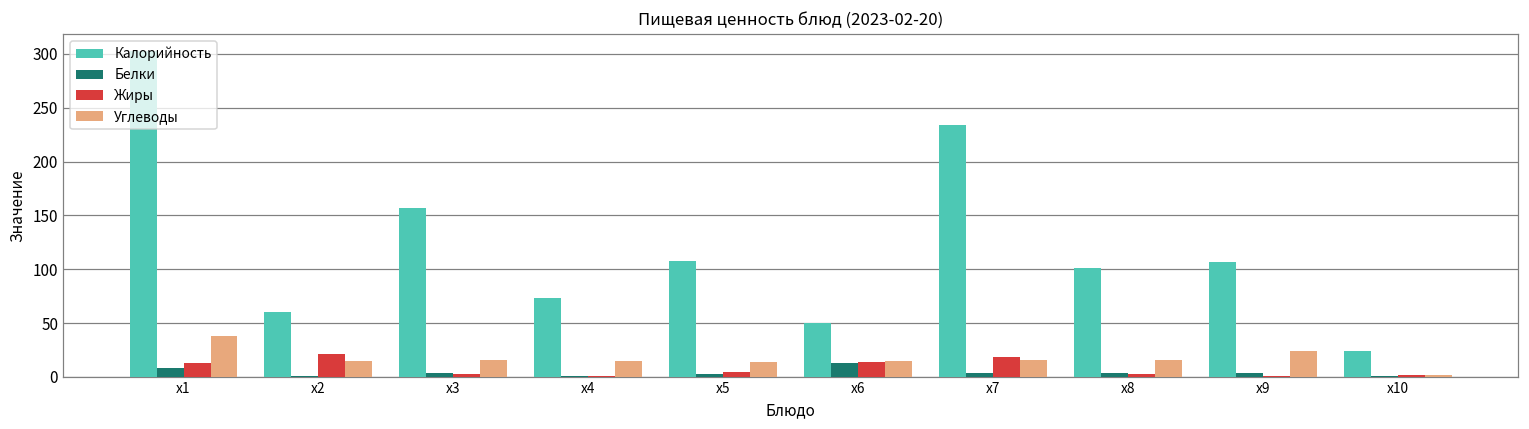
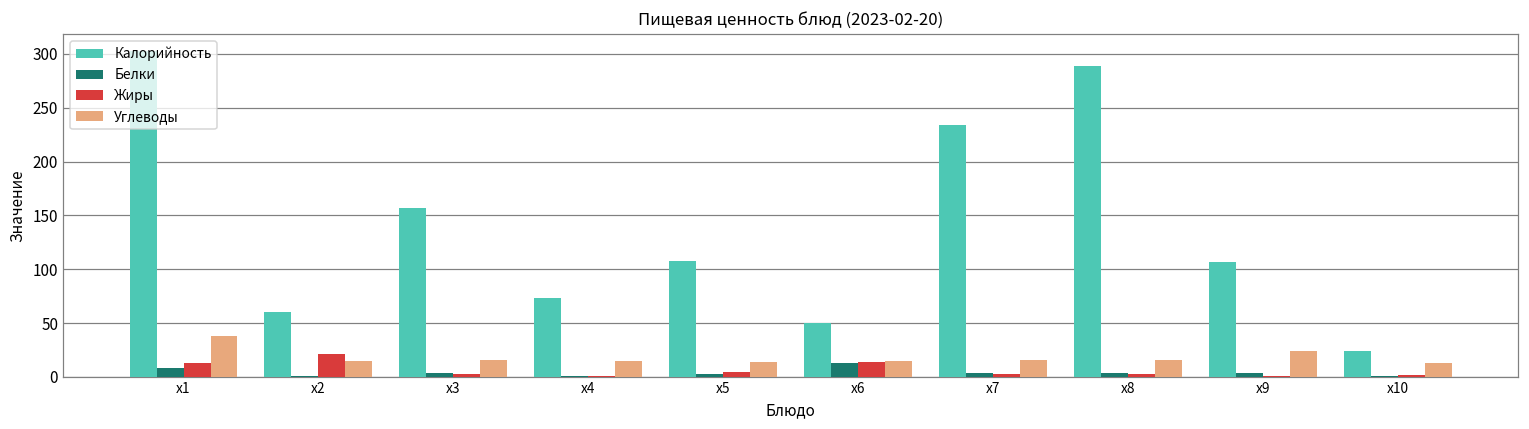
  {
    "Калорийность": {
      "x2": 60,
      "x3": 160,
      "x4": 70,
      "x5": 110,
      "x6": 50,
      "x7": 230,
-     "x8": 100,
+     "x8": 290,
      "x9": 110,
      "x10": 20
    },
    "Белки": {
      "x1": 10,
      "x3": 0,
      "x6": 10,
      "x7": 0,
      "x8": 0,
      "x9": 0
    },
    "Жиры": {
      "x1": 10,
      "x2": 20,
      "x3": 0,
      "x5": 0,
      "x6": 10,
-     "x7": 20,
+     "x7": 0,
      "x8": 0
    },
    "Углеводы": {
      "x1": 40,
      "x2": 20,
      "x3": 20,
      "x4": 20,
      "x5": 10,
      "x6": 10,
      "x7": 20,
      "x8": 20,
      "x9": 20,
-     "x10": 0
+     "x10": 10
    }
  }
